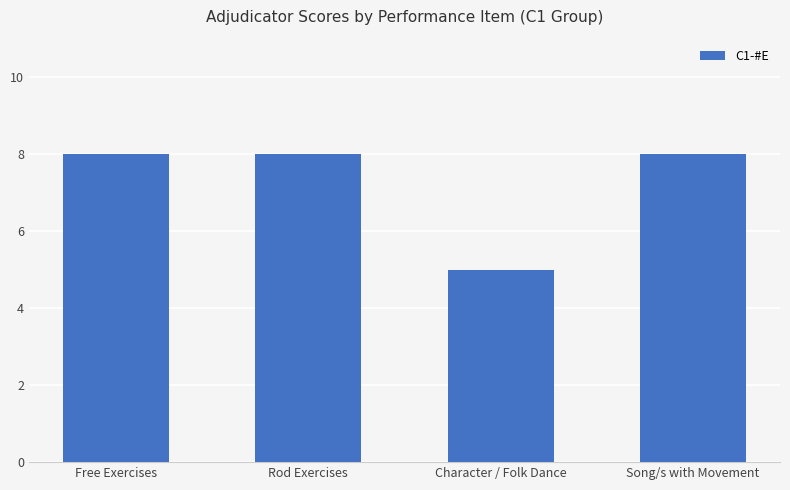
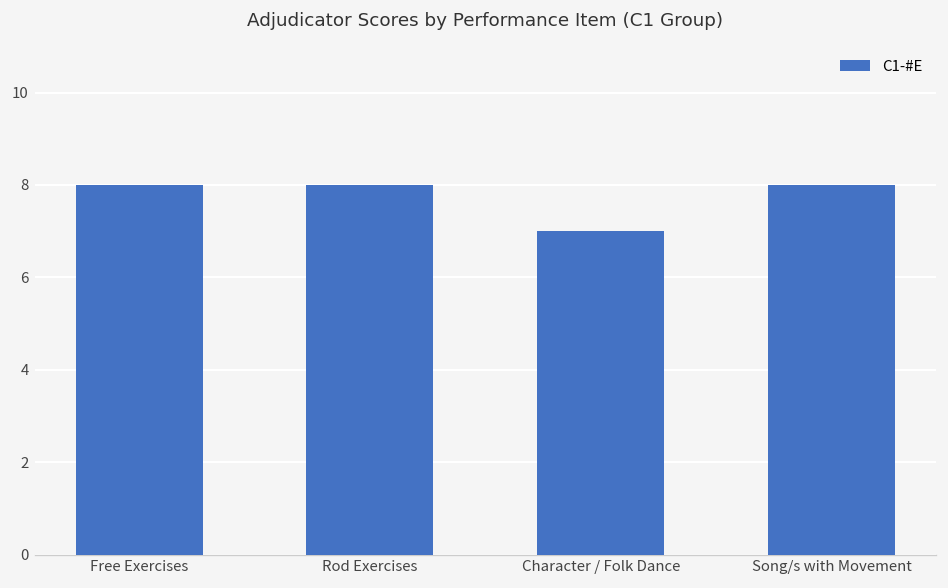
  {
    "Free Exercises": 8,
    "Rod Exercises": 8,
-   "Character / Folk Dance": 5,
+   "Character / Folk Dance": 7,
    "Song/s with Movement": 8
  }
